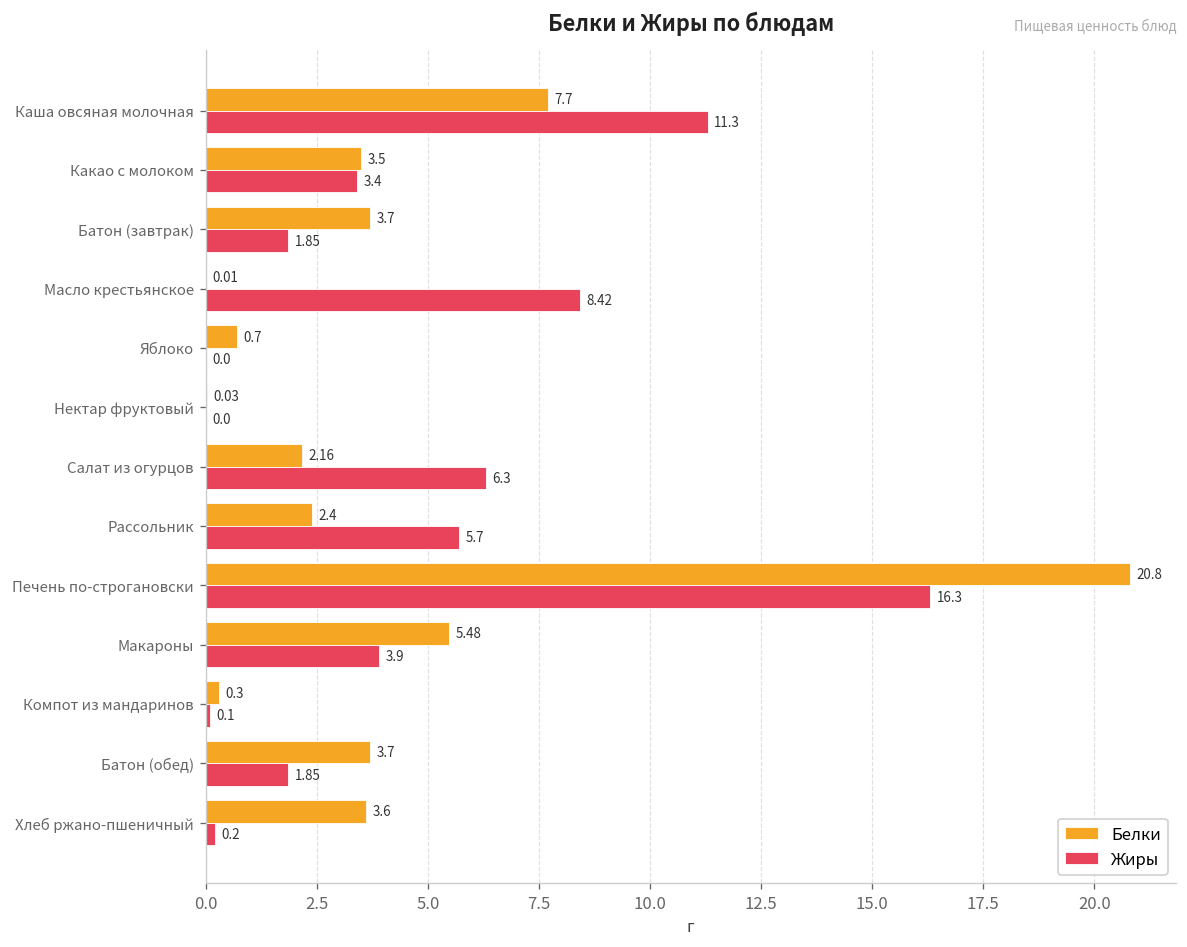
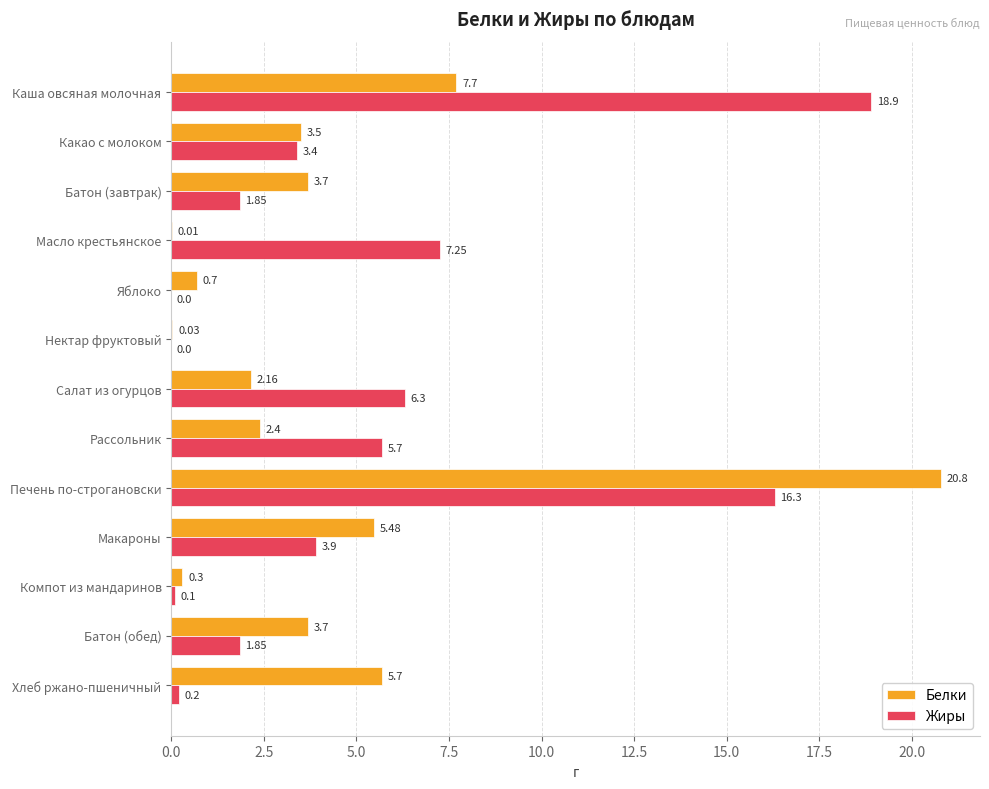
  {
    "Белки": {
      "Каша овсяная молочная": 7.7,
      "Какао с молоком": 3.5,
      "Батон (завтрак)": 3.7,
      "Масло крестьянское": 0.01,
      "Яблоко": 0.7,
      "Нектар фруктовый": 0.03,
      "Салат из огурцов": 2.16,
      "Рассольник": 2.4,
      "Печень по-строгановски": 20.8,
      "Макароны": 5.48,
      "Компот из мандаринов": 0.3,
      "Батон (обед)": 3.7,
-     "Хлеб ржано-пшеничный": 3.6
+     "Хлеб ржано-пшеничный": 5.7
    },
    "Жиры": {
-     "Каша овсяная молочная": 11.3,
+     "Каша овсяная молочная": 18.9,
      "Какао с молоком": 3.4,
      "Батон (завтрак)": 1.85,
-     "Масло крестьянское": 8.42,
+     "Масло крестьянское": 7.25,
      "Яблоко": 0.0,
      "Нектар фруктовый": 0.0,
      "Салат из огурцов": 6.3,
      "Рассольник": 5.7,
      "Печень по-строгановски": 16.3,
      "Макароны": 3.9,
      "Компот из мандаринов": 0.1,
      "Батон (обед)": 1.85,
      "Хлеб ржано-пшеничный": 0.2
    }
  }
